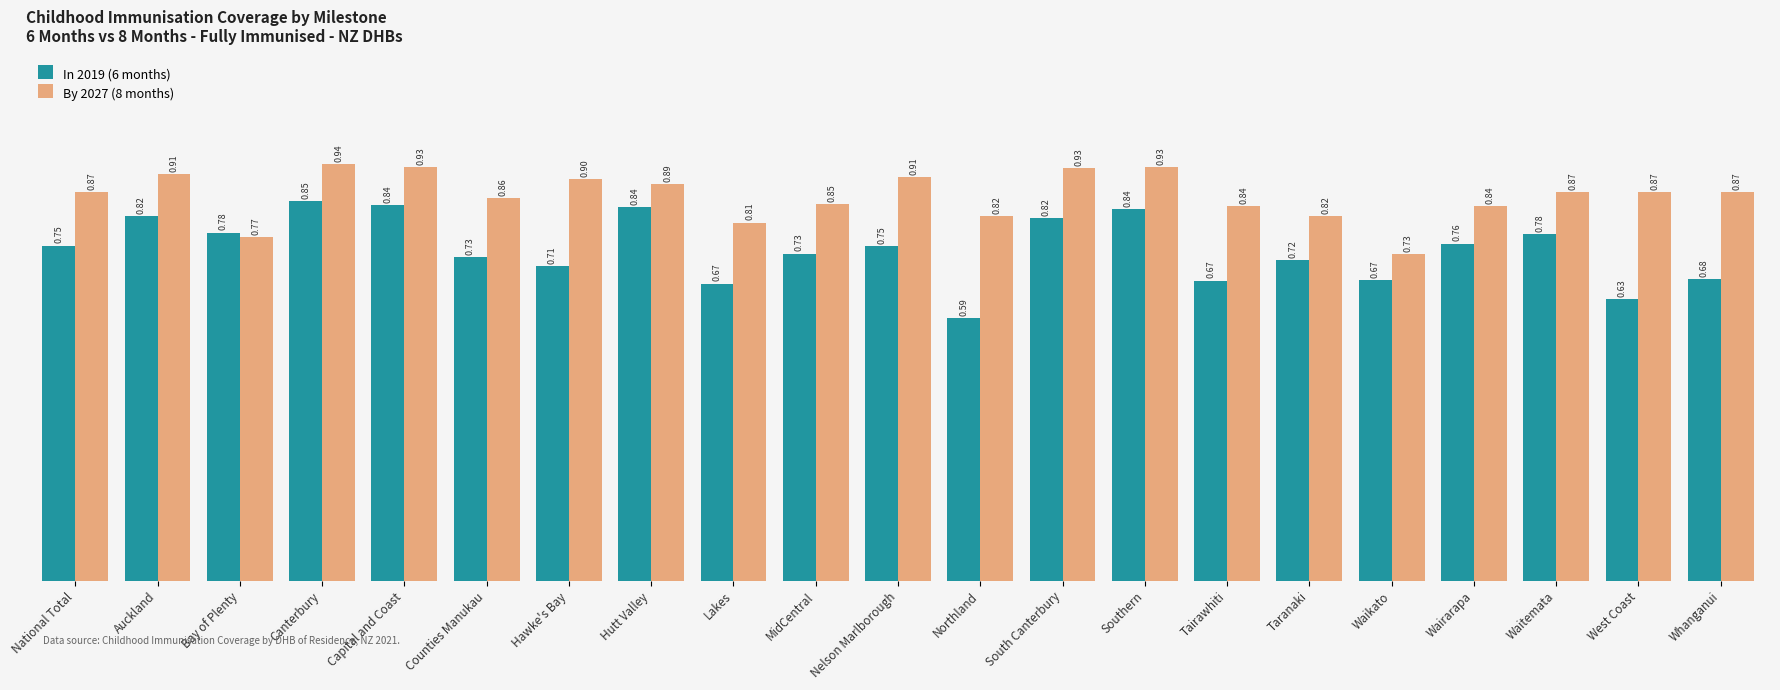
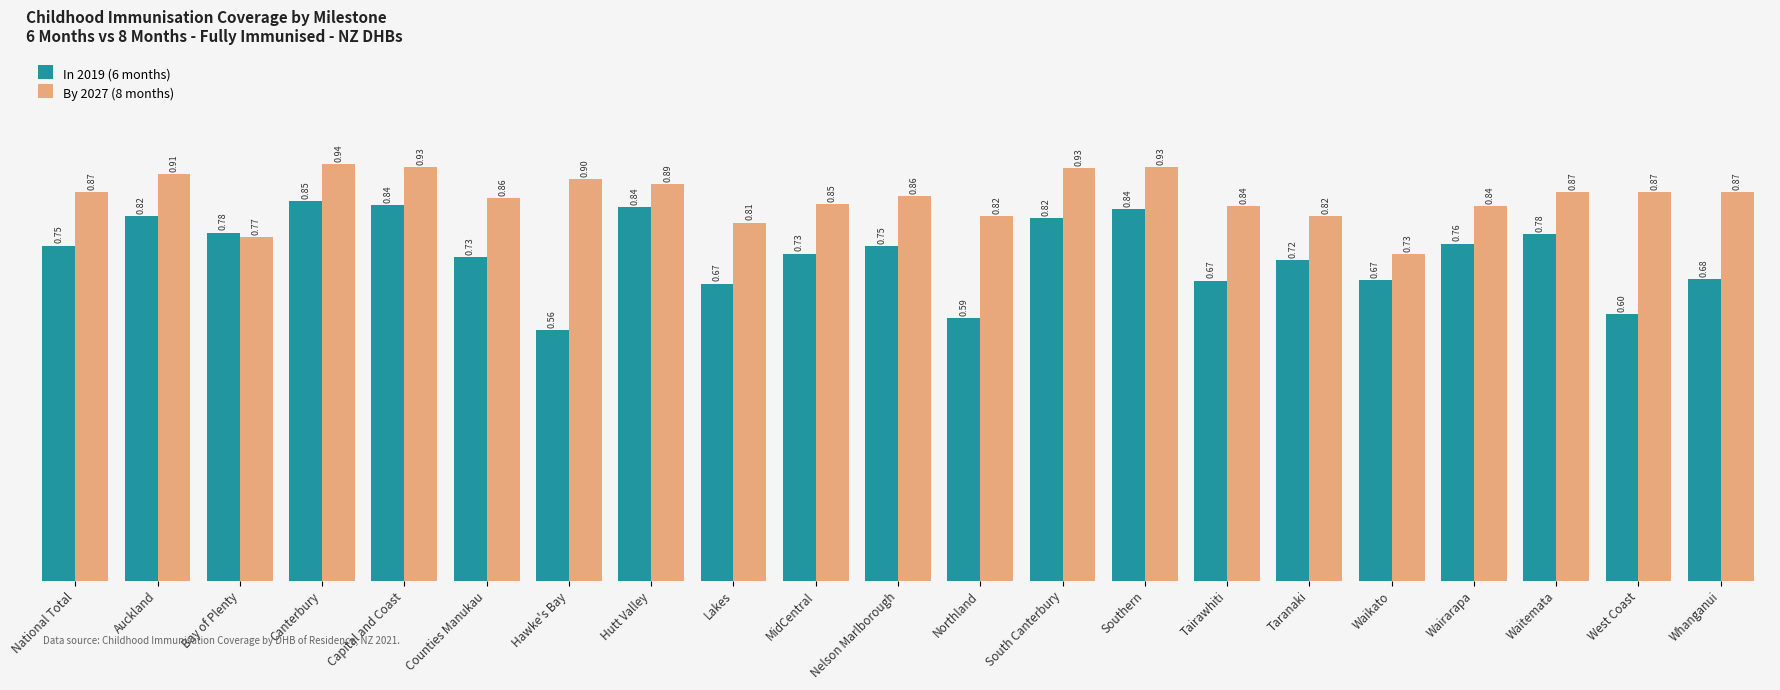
  {
    "In 2019 (6 months)": {
      "National Total": 0.75,
      "Auckland": 0.82,
      "Bay of Plenty": 0.78,
      "Canterbury": 0.85,
      "Capital and Coast": 0.84,
      "Counties Manukau": 0.73,
-     "Hawke's Bay": 0.71,
+     "Hawke's Bay": 0.56,
      "Hutt Valley": 0.84,
      "Lakes": 0.67,
      "MidCentral": 0.73,
      "Nelson Marlborough": 0.75,
      "Northland": 0.59,
      "South Canterbury": 0.82,
      "Southern": 0.84,
      "Tairawhiti": 0.67,
      "Taranaki": 0.72,
      "Waikato": 0.67,
      "Wairarapa": 0.76,
      "Waitemata": 0.78,
-     "West Coast": 0.63,
+     "West Coast": 0.60,
      "Whanganui": 0.68
    },
    "By 2027 (8 months)": {
      "National Total": 0.87,
      "Auckland": 0.91,
      "Bay of Plenty": 0.77,
      "Canterbury": 0.94,
      "Capital and Coast": 0.93,
      "Counties Manukau": 0.86,
      "Hawke's Bay": 0.90,
      "Hutt Valley": 0.89,
      "Lakes": 0.81,
      "MidCentral": 0.85,
-     "Nelson Marlborough": 0.91,
+     "Nelson Marlborough": 0.86,
      "Northland": 0.82,
      "South Canterbury": 0.93,
      "Southern": 0.93,
      "Tairawhiti": 0.84,
      "Taranaki": 0.82,
      "Waikato": 0.73,
      "Wairarapa": 0.84,
      "Waitemata": 0.87,
      "West Coast": 0.87,
      "Whanganui": 0.87
    }
  }
